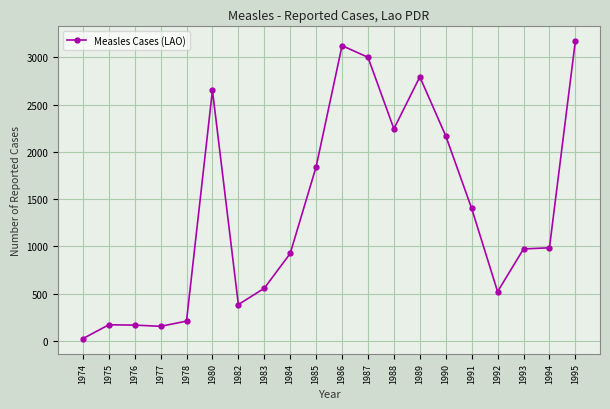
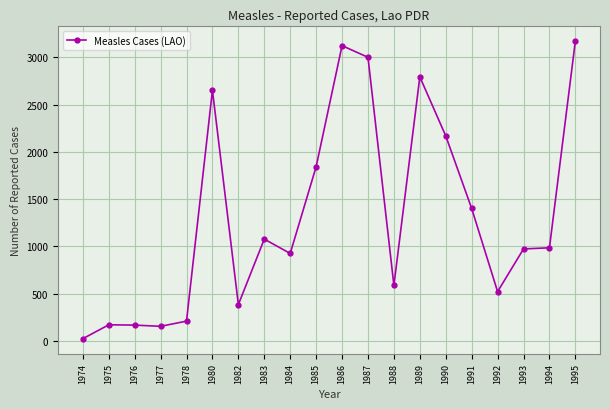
  {
    "1974": 0,
    "1975": 200,
    "1976": 200,
    "1977": 200,
    "1978": 200,
    "1980": 2700,
    "1982": 400,
-   "1983": 600,
+   "1983": 1100,
    "1984": 900,
    "1985": 1800,
    "1986": 3100,
    "1987": 3000,
-   "1988": 2200,
+   "1988": 600,
    "1989": 2800,
    "1990": 2200,
    "1991": 1400,
    "1992": 500,
    "1993": 1000,
    "1994": 1000,
    "1995": 3200
  }
